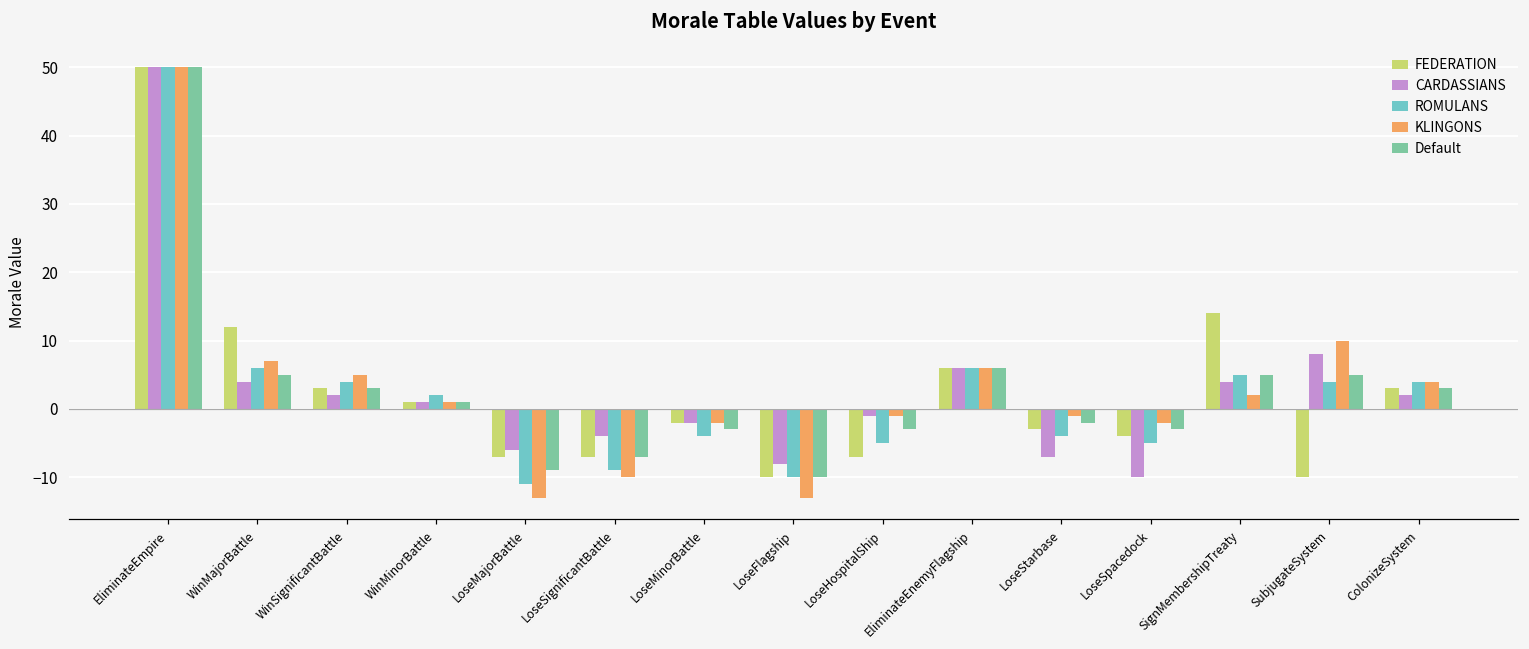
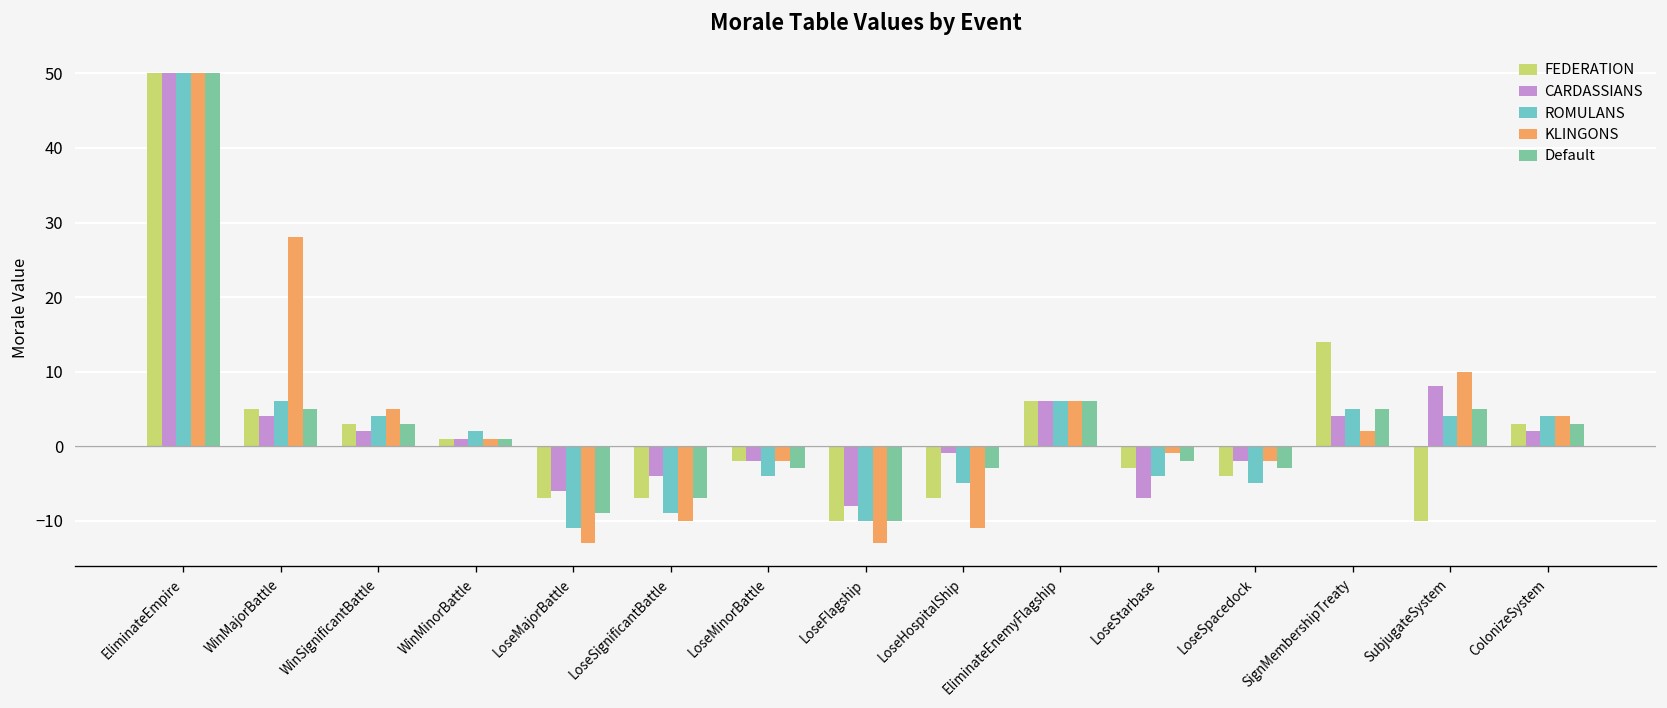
  {
    "FEDERATION": {
      "EliminateEmpire": 50,
-     "WinMajorBattle": 12,
+     "WinMajorBattle": 5,
      "WinSignificantBattle": 3,
      "WinMinorBattle": 1,
      "LoseMajorBattle": -7,
      "LoseSignificantBattle": -7,
      "LoseMinorBattle": -2,
      "LoseFlagship": -10,
      "LoseHospitalShip": -7,
      "EliminateEnemyFlagship": 6,
      "LoseStarbase": -3,
      "LoseSpacedock": -4,
      "SignMembershipTreaty": 14,
      "SubjugateSystem": -10,
      "ColonizeSystem": 3
    },
    "CARDASSIANS": {
      "EliminateEmpire": 50,
      "WinMajorBattle": 4,
      "WinSignificantBattle": 2,
      "WinMinorBattle": 1,
      "LoseMajorBattle": -6,
      "LoseSignificantBattle": -4,
      "LoseMinorBattle": -2,
      "LoseFlagship": -8,
      "LoseHospitalShip": -1,
      "EliminateEnemyFlagship": 6,
      "LoseStarbase": -7,
-     "LoseSpacedock": -10,
+     "LoseSpacedock": -2,
      "SignMembershipTreaty": 4,
      "SubjugateSystem": 8,
      "ColonizeSystem": 2
    },
    "KLINGONS": {
      "EliminateEmpire": 50,
-     "WinMajorBattle": 7,
+     "WinMajorBattle": 28,
      "WinSignificantBattle": 5,
      "WinMinorBattle": 1,
      "LoseMajorBattle": -13,
      "LoseSignificantBattle": -10,
      "LoseMinorBattle": -2,
      "LoseFlagship": -13,
-     "LoseHospitalShip": -1,
+     "LoseHospitalShip": -11,
      "EliminateEnemyFlagship": 6,
      "LoseStarbase": -1,
      "LoseSpacedock": -2,
      "SignMembershipTreaty": 2,
      "SubjugateSystem": 10,
      "ColonizeSystem": 4
    }
  }
